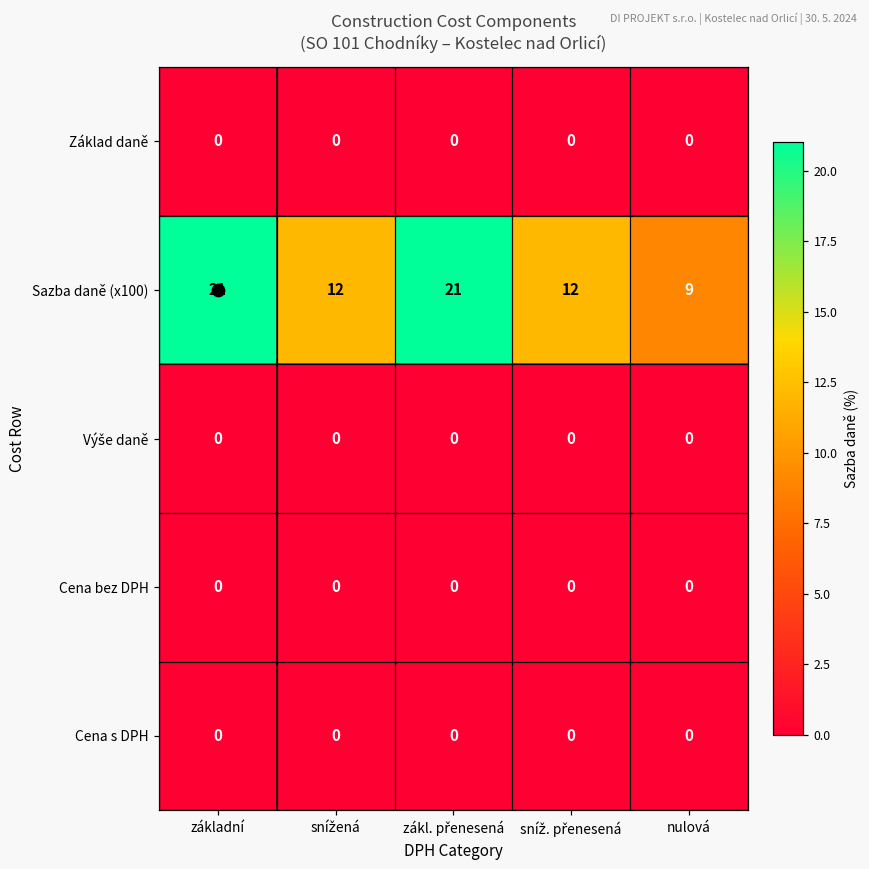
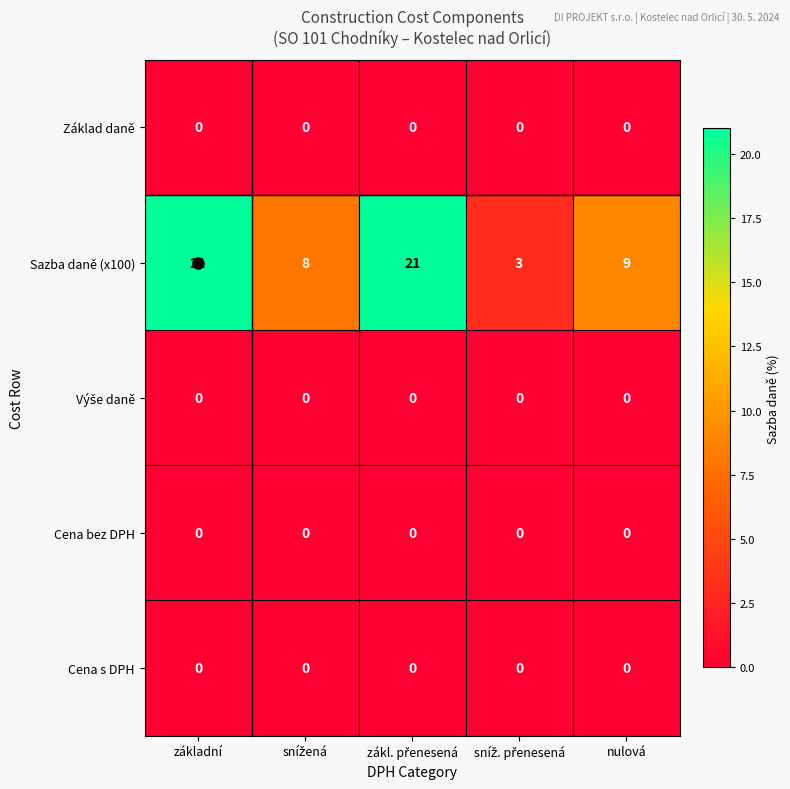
  {
    "Základ daně": {
      "základní": 0,
      "snížená": 0,
      "zákl. přenesená": 0,
      "sníž. přenesená": 0,
      "nulová": 0
    },
    "Sazba daně (x100)": {
-     "snížená": 12,
+     "snížená": 8,
      "zákl. přenesená": 21,
-     "sníž. přenesená": 12,
+     "sníž. přenesená": 3,
      "nulová": 9
    },
    "Výše daně": {
      "základní": 0,
      "snížená": 0,
      "zákl. přenesená": 0,
      "sníž. přenesená": 0,
      "nulová": 0
    },
    "Cena bez DPH": {
      "základní": 0,
      "snížená": 0,
      "zákl. přenesená": 0,
      "sníž. přenesená": 0,
      "nulová": 0
    },
    "Cena s DPH": {
      "základní": 0,
      "snížená": 0,
      "zákl. přenesená": 0,
      "sníž. přenesená": 0,
      "nulová": 0
    }
  }
